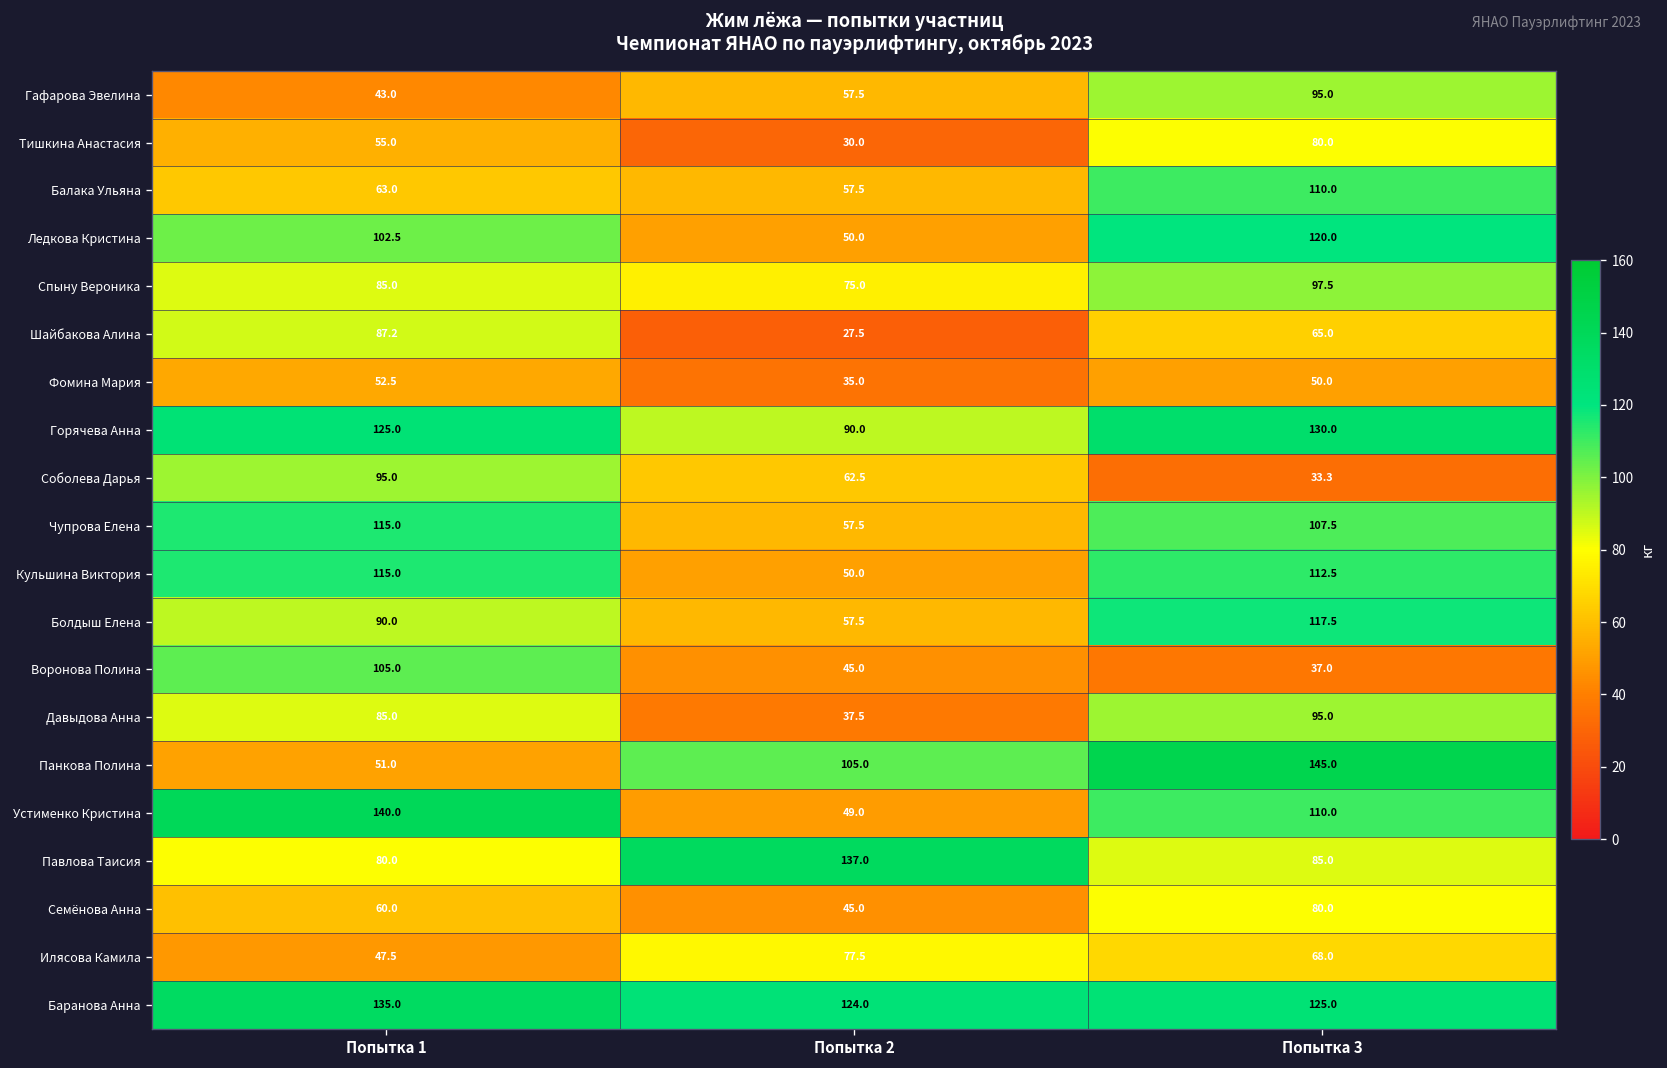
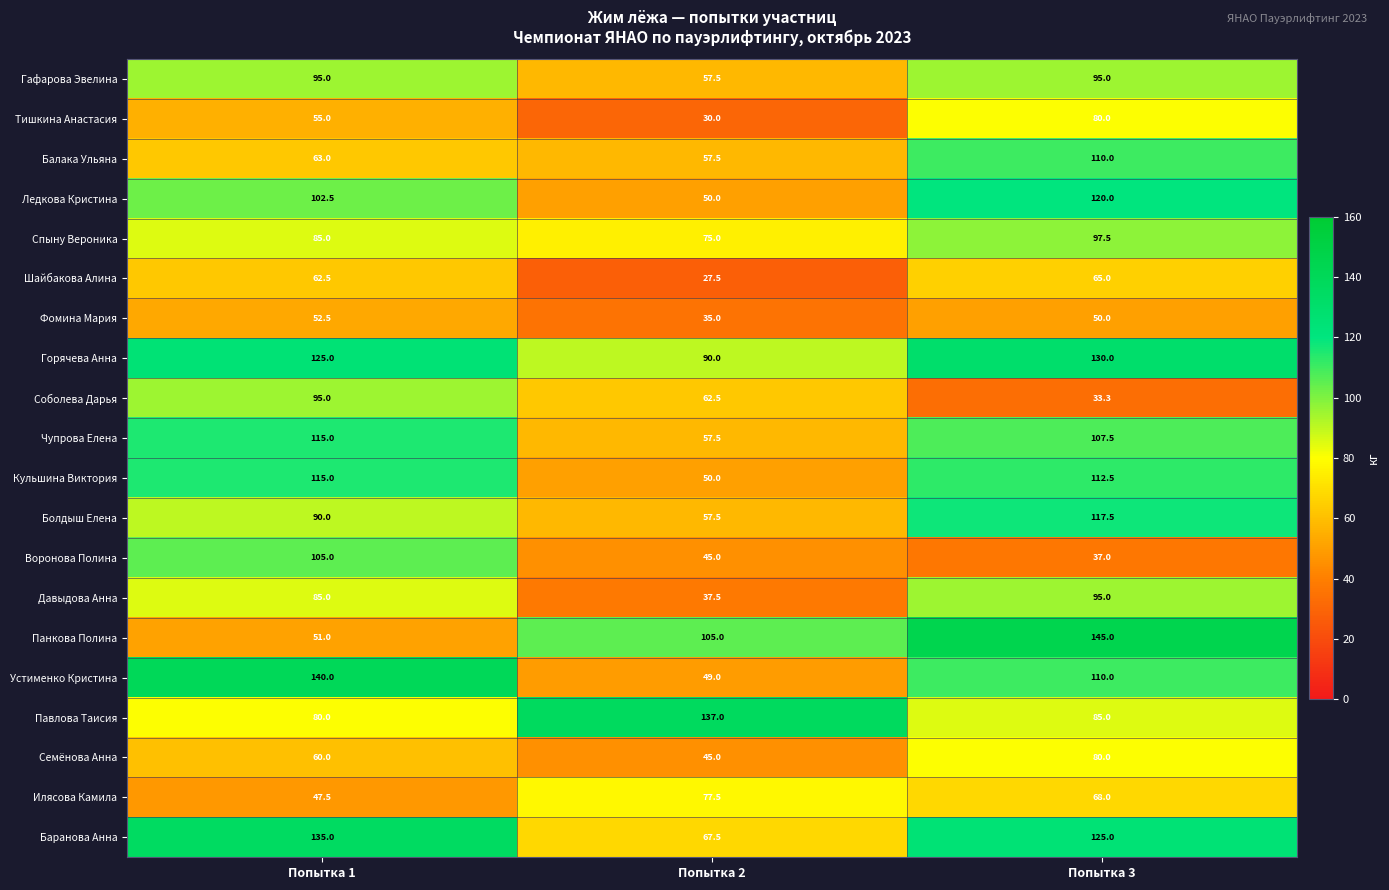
  {
    "Гафарова Эвелина": {
-     "Попытка 1": 43.0,
+     "Попытка 1": 95.0,
      "Попытка 2": 57.5,
      "Попытка 3": 95.0
    },
    "Тишкина Анастасия": {
      "Попытка 1": 55.0,
      "Попытка 2": 30.0,
      "Попытка 3": 80.0
    },
    "Балака Ульяна": {
      "Попытка 1": 63.0,
      "Попытка 2": 57.5,
      "Попытка 3": 110.0
    },
    "Ледкова Кристина": {
      "Попытка 1": 102.5,
      "Попытка 2": 50.0,
      "Попытка 3": 120.0
    },
    "Спыну Вероника": {
      "Попытка 1": 85.0,
      "Попытка 2": 75.0,
      "Попытка 3": 97.5
    },
    "Шайбакова Алина": {
-     "Попытка 1": 87.2,
+     "Попытка 1": 62.5,
      "Попытка 2": 27.5,
      "Попытка 3": 65.0
    },
    "Фомина Мария": {
      "Попытка 1": 52.5,
      "Попытка 2": 35.0,
      "Попытка 3": 50.0
    },
    "Горячева Анна": {
      "Попытка 1": 125.0,
      "Попытка 2": 90.0,
      "Попытка 3": 130.0
    },
    "Соболева Дарья": {
      "Попытка 1": 95.0,
      "Попытка 2": 62.5,
      "Попытка 3": 33.3
    },
    "Чупрова Елена": {
      "Попытка 1": 115.0,
      "Попытка 2": 57.5,
      "Попытка 3": 107.5
    },
    "Кульшина Виктория": {
      "Попытка 1": 115.0,
      "Попытка 2": 50.0,
      "Попытка 3": 112.5
    },
    "Болдыш Елена": {
      "Попытка 1": 90.0,
      "Попытка 2": 57.5,
      "Попытка 3": 117.5
    },
    "Воронова Полина": {
      "Попытка 1": 105.0,
      "Попытка 2": 45.0,
      "Попытка 3": 37.0
    },
    "Давыдова Анна": {
      "Попытка 1": 85.0,
      "Попытка 2": 37.5,
      "Попытка 3": 95.0
    },
    "Панкова Полина": {
      "Попытка 1": 51.0,
      "Попытка 2": 105.0,
      "Попытка 3": 145.0
    },
    "Устименко Кристина": {
      "Попытка 1": 140.0,
      "Попытка 2": 49.0,
      "Попытка 3": 110.0
    },
    "Павлова Таисия": {
      "Попытка 1": 80.0,
      "Попытка 2": 137.0,
      "Попытка 3": 85.0
    },
    "Семёнова Анна": {
      "Попытка 1": 60.0,
      "Попытка 2": 45.0,
      "Попытка 3": 80.0
    },
    "Илясова Камила": {
      "Попытка 1": 47.5,
      "Попытка 2": 77.5,
      "Попытка 3": 68.0
    },
    "Баранова Анна": {
      "Попытка 1": 135.0,
-     "Попытка 2": 124.0,
+     "Попытка 2": 67.5,
      "Попытка 3": 125.0
    }
  }
